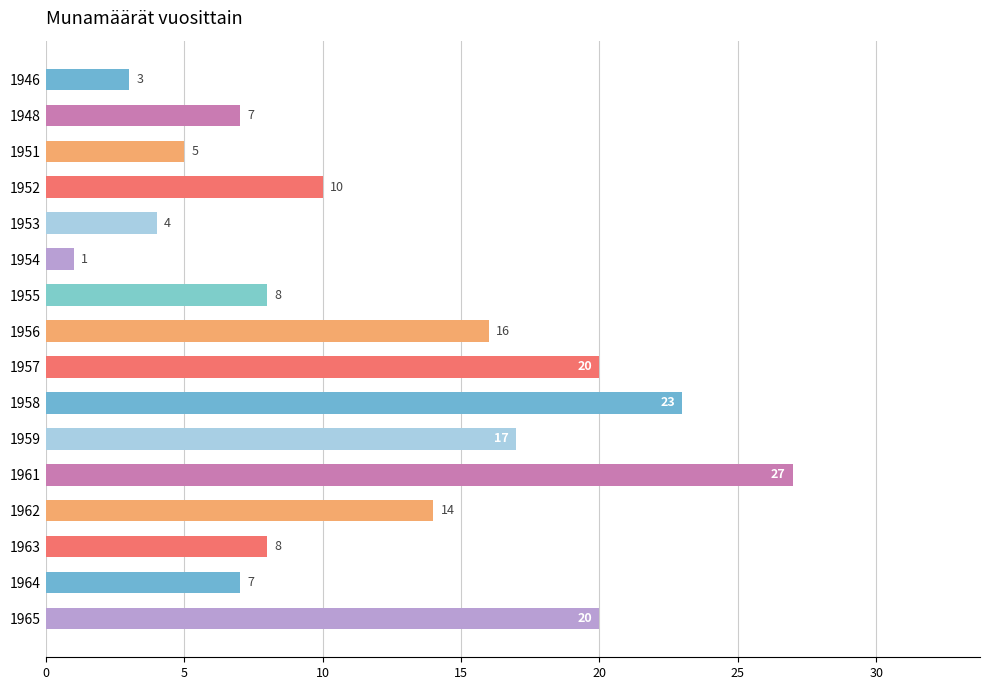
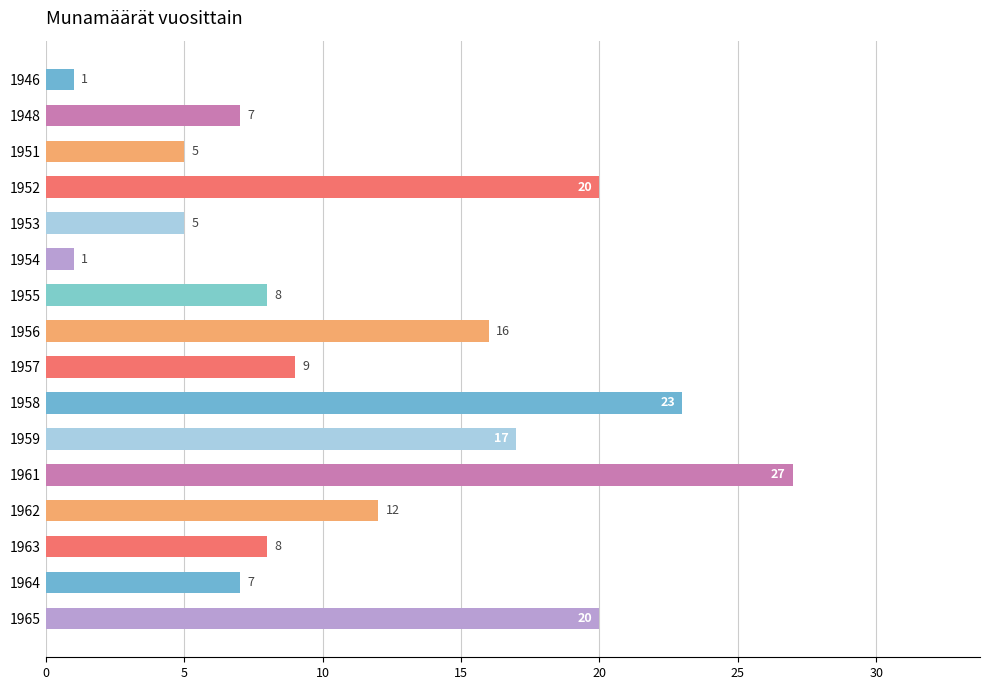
  {
-   "1946": 3,
+   "1946": 1,
    "1948": 7,
    "1951": 5,
-   "1952": 10,
-   "1953": 4,
+   "1952": 20,
+   "1953": 5,
    "1954": 1,
    "1955": 8,
    "1956": 16,
-   "1957": 20,
+   "1957": 9,
    "1958": 23,
    "1959": 17,
    "1961": 27,
-   "1962": 14,
+   "1962": 12,
    "1963": 8,
    "1964": 7,
    "1965": 20
  }
